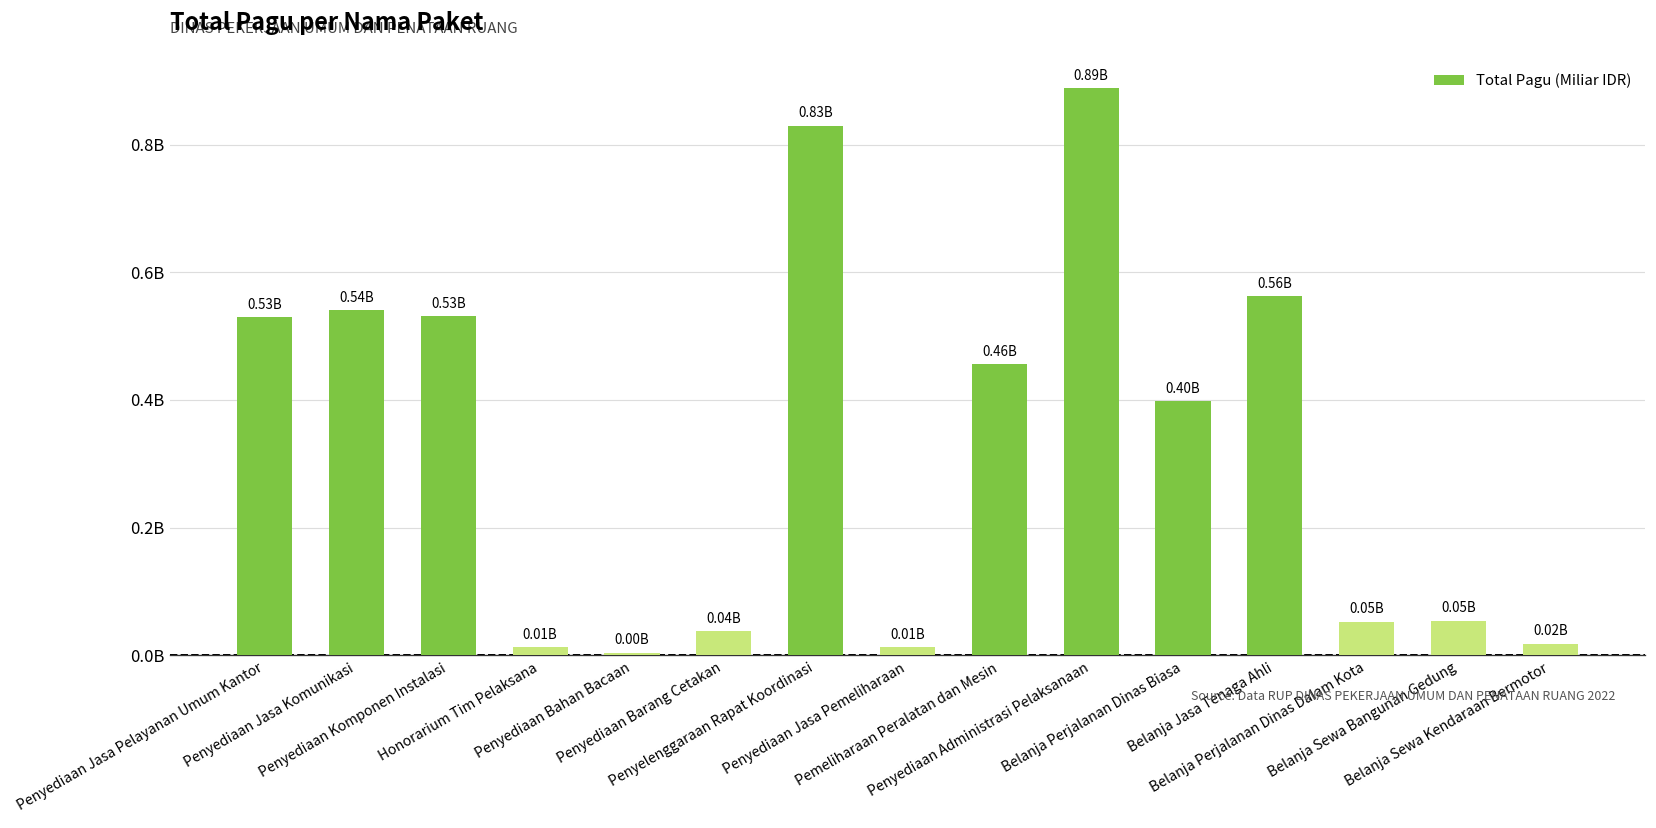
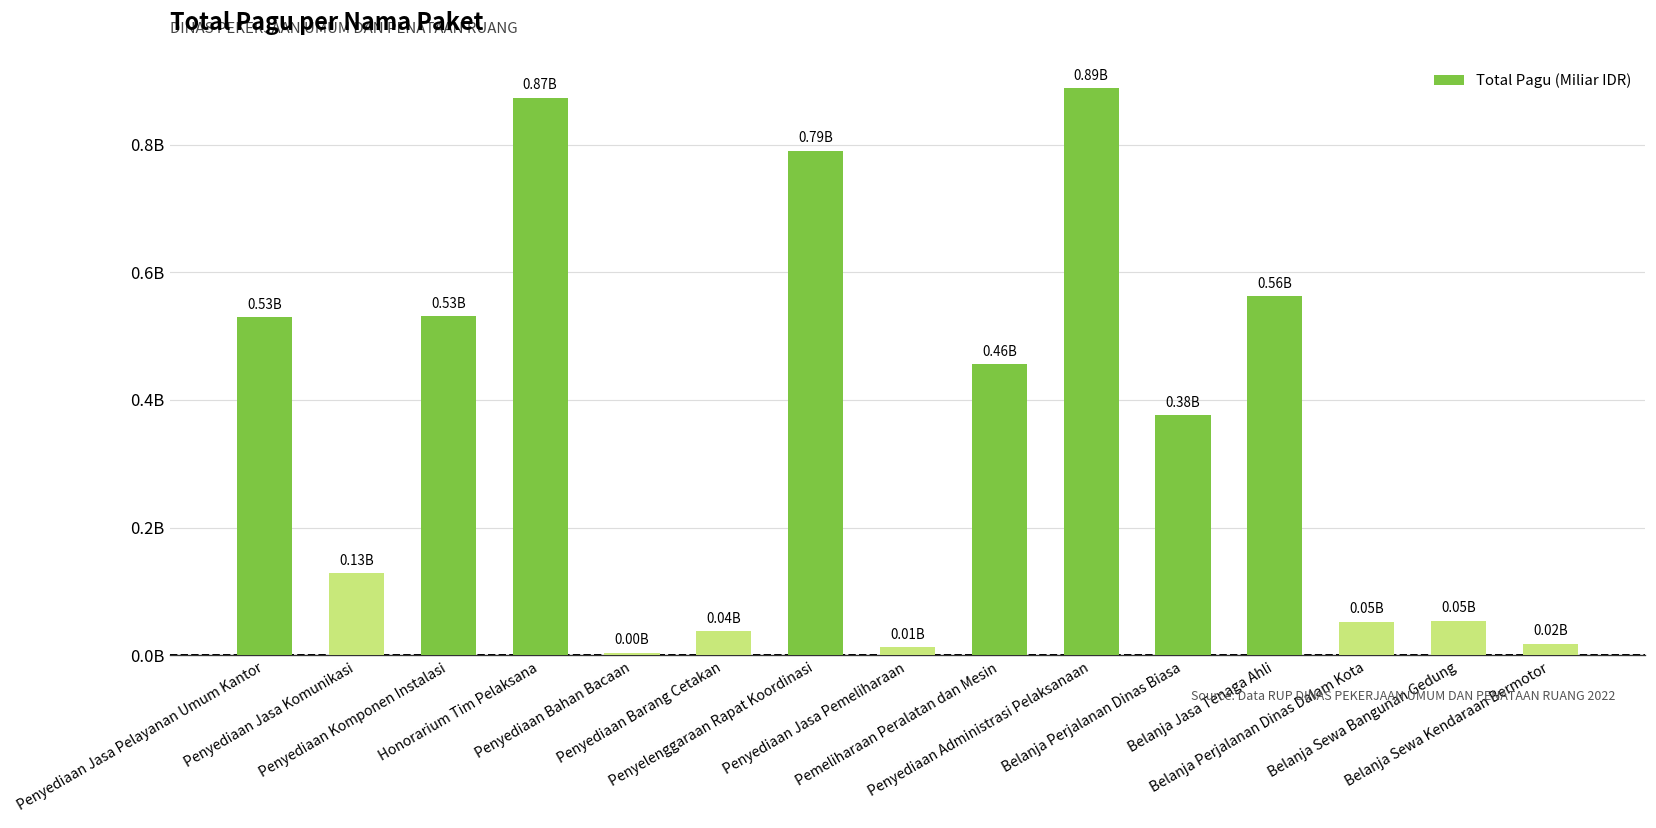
  {
    "Penyediaan Jasa Pelayanan Umum Kantor": "0.53B",
-   "Penyediaan Jasa Komunikasi": "0.54B",
+   "Penyediaan Jasa Komunikasi": "0.13B",
    "Penyediaan Komponen Instalasi": "0.53B",
-   "Honorarium Tim Pelaksana": "0.01B",
+   "Honorarium Tim Pelaksana": "0.87B",
    "Penyediaan Bahan Bacaan": "0.00B",
    "Penyediaan Barang Cetakan": "0.04B",
-   "Penyelenggaraan Rapat Koordinasi": "0.83B",
+   "Penyelenggaraan Rapat Koordinasi": "0.79B",
    "Penyediaan Jasa Pemeliharaan": "0.01B",
    "Pemeliharaan Peralatan dan Mesin": "0.46B",
    "Penyediaan Administrasi Pelaksanaan": "0.89B",
-   "Belanja Perjalanan Dinas Biasa": "0.40B",
+   "Belanja Perjalanan Dinas Biasa": "0.38B",
    "Belanja Jasa Tenaga Ahli": "0.56B",
    "Belanja Perjalanan Dinas Dalam Kota": "0.05B",
    "Belanja Sewa Bangunan Gedung": "0.05B",
    "Belanja Sewa Kendaraan Bermotor": "0.02B"
  }
